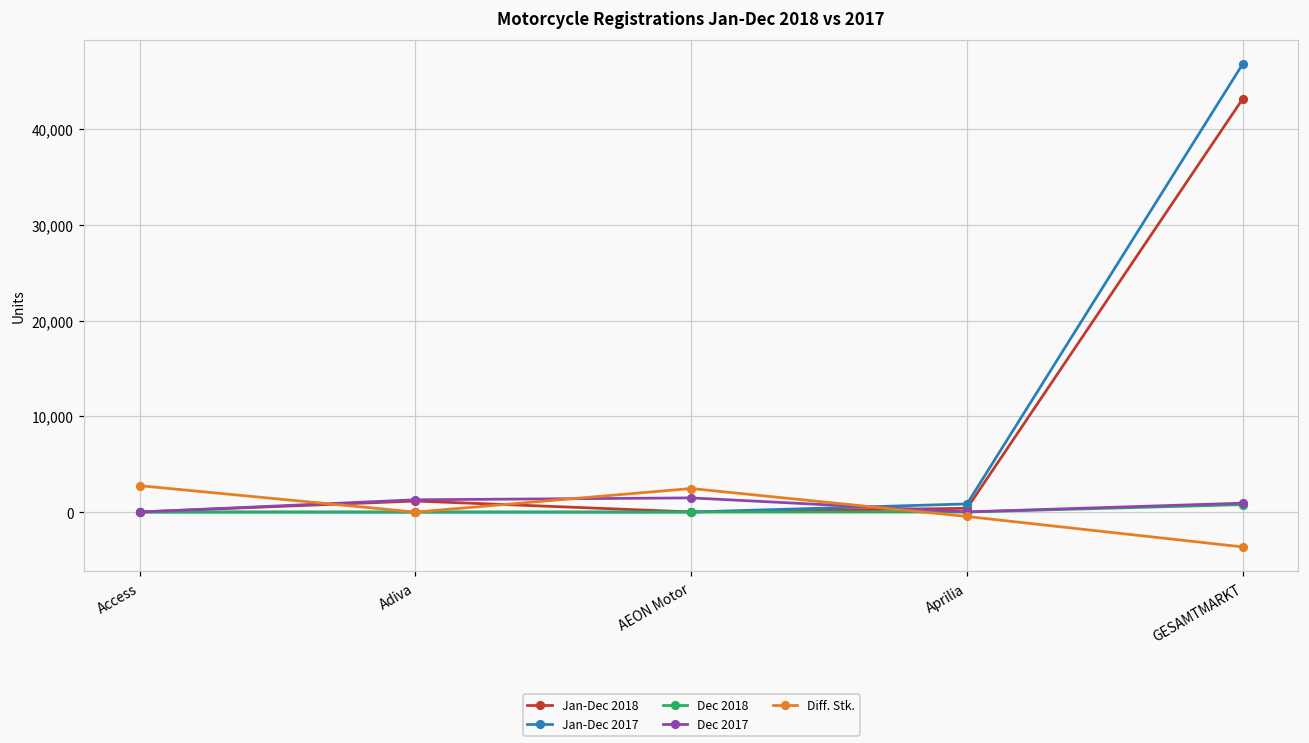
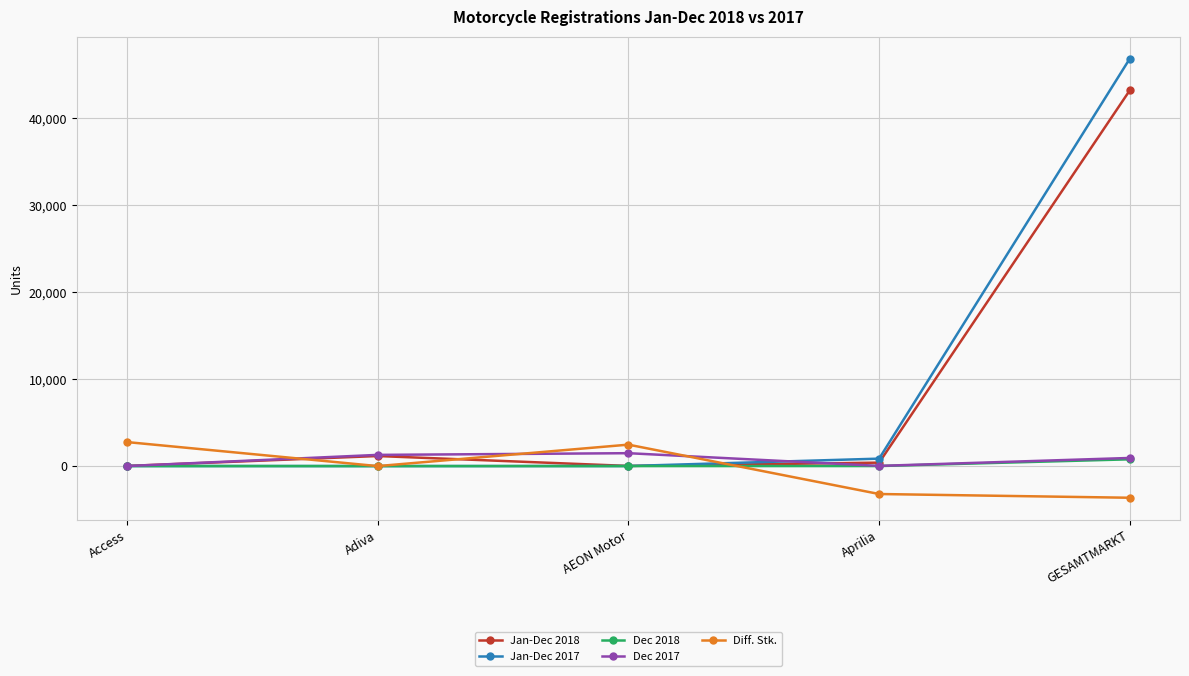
  {
    "Jan-Dec 2018": {
      "Aprilia": "0",
      "GESAMTMARKT": "43,000"
    },
    "Jan-Dec 2017": {
      "Aprilia": "1,000",
      "GESAMTMARKT": "47,000"
    },
    "Dec 2017": {
      "AEON Motor": "1,000"
    },
    "Diff. Stk.": {
      "Access": "3,000",
      "AEON Motor": "2,000",
-     "Aprilia": "0",
+     "Aprilia": "-3,000",
      "GESAMTMARKT": "-4,000"
    }
  }
